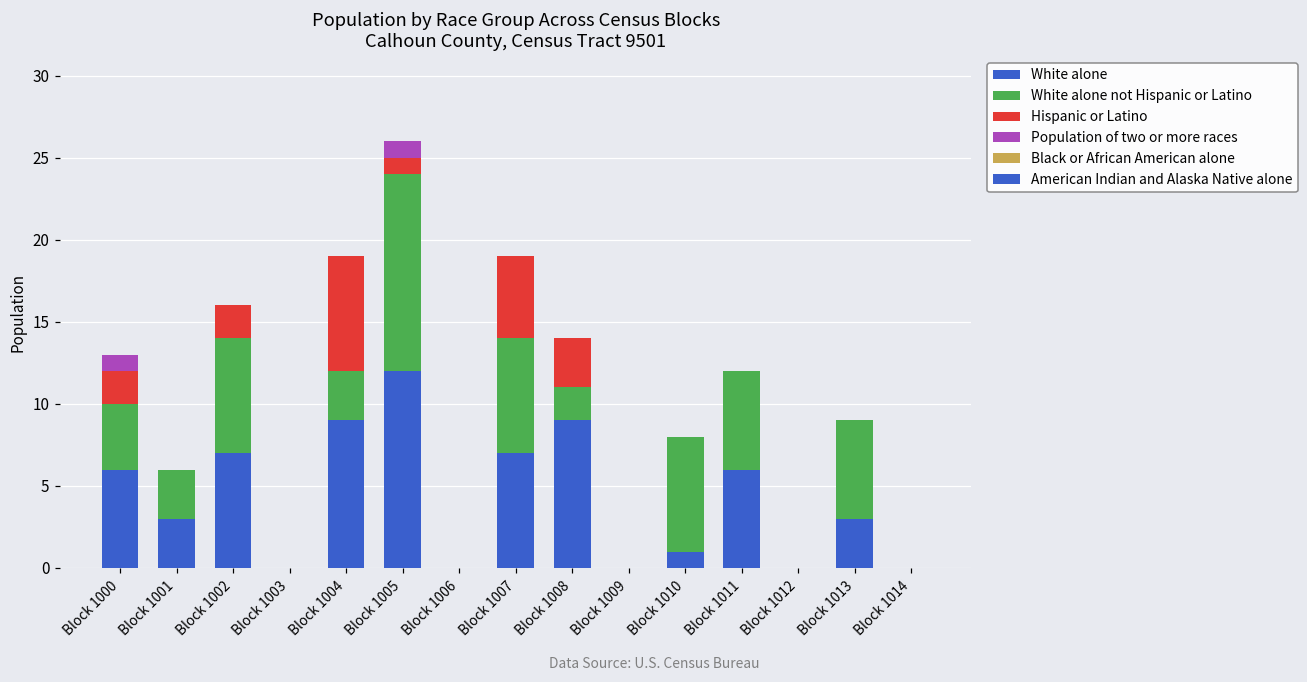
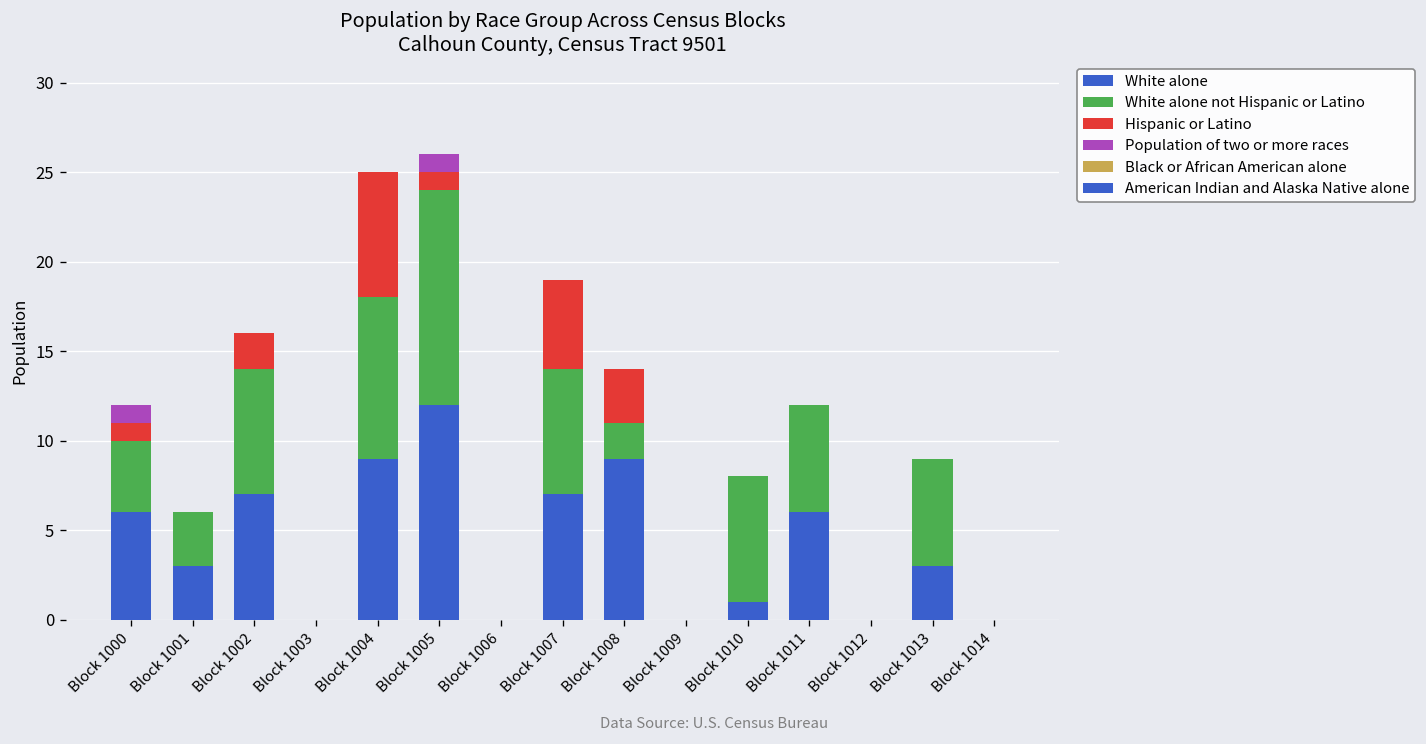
  {
    "White alone not Hispanic or Latino": {
      "Block 1000": 4,
      "Block 1001": 3,
      "Block 1002": 7,
      "Block 1003": 0,
-     "Block 1004": 3,
+     "Block 1004": 9,
      "Block 1005": 12,
      "Block 1006": 0,
      "Block 1007": 7,
      "Block 1008": 2,
      "Block 1009": 0,
      "Block 1010": 7,
      "Block 1011": 6,
      "Block 1012": 0,
      "Block 1013": 6,
      "Block 1014": 0
    },
    "Hispanic or Latino": {
-     "Block 1000": 2,
+     "Block 1000": 1,
      "Block 1001": 0,
      "Block 1002": 2,
      "Block 1003": 0,
      "Block 1004": 7,
      "Block 1005": 1,
      "Block 1006": 0,
      "Block 1007": 5,
      "Block 1008": 3,
      "Block 1009": 0,
      "Block 1010": 0,
      "Block 1011": 0,
      "Block 1012": 0,
      "Block 1013": 0,
      "Block 1014": 0
    }
  }
